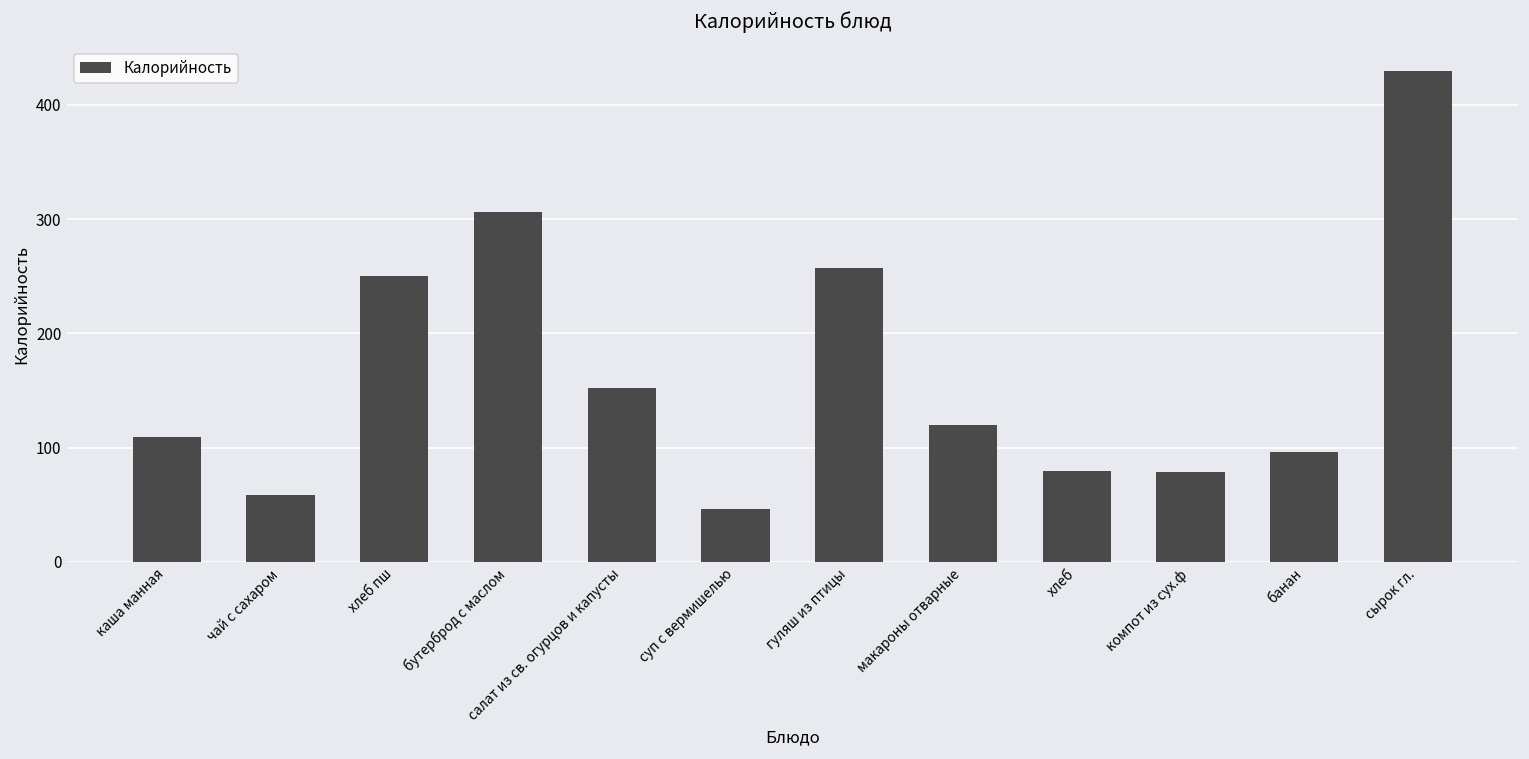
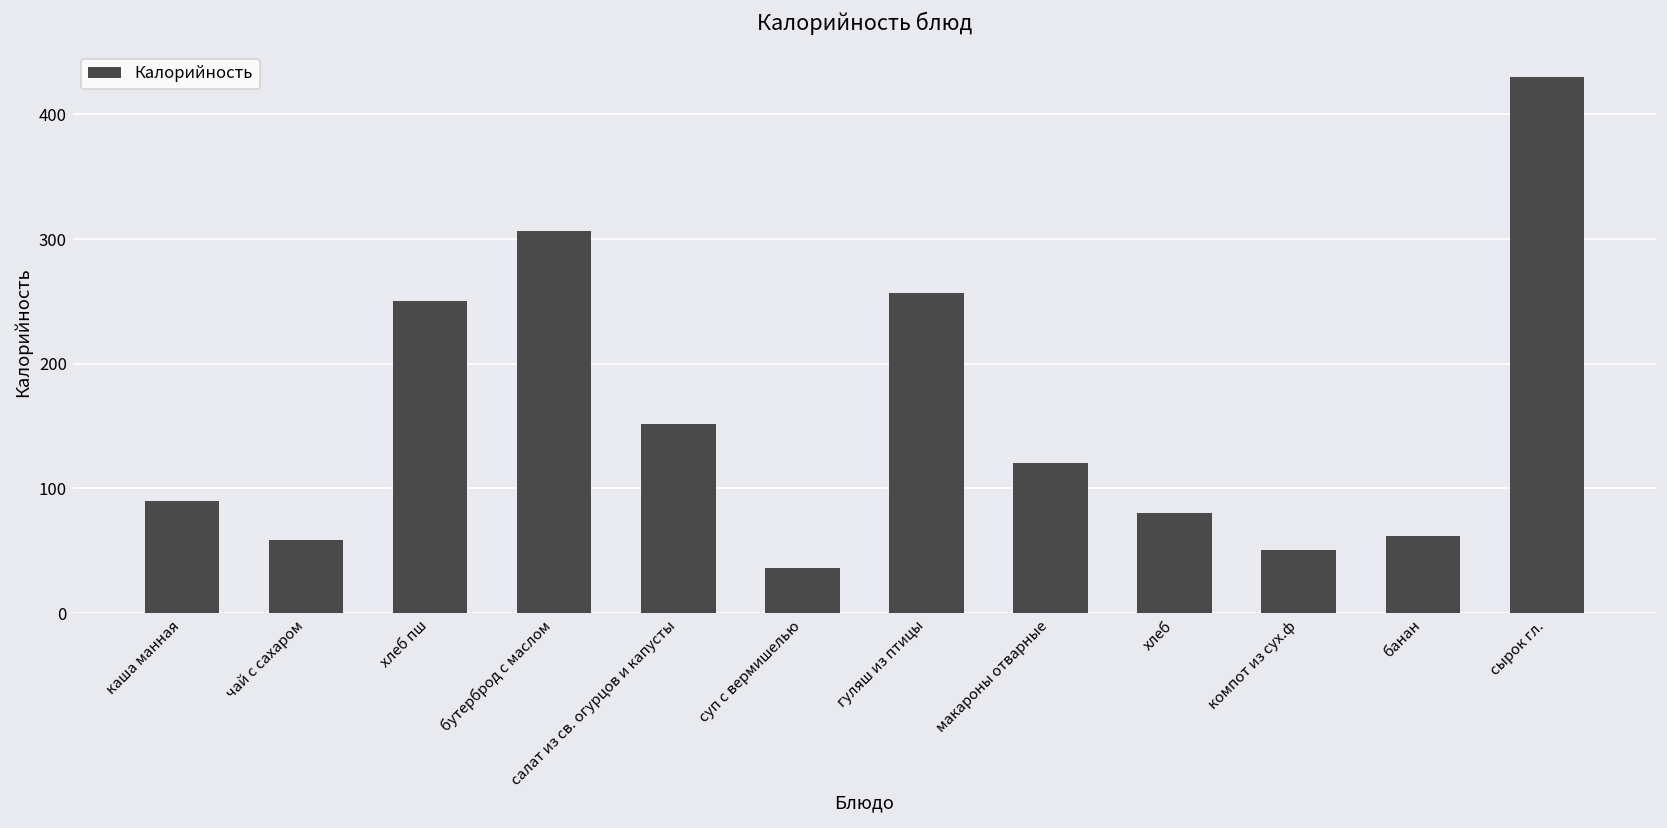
  {
-   "каша манная": 109,
+   "каша манная": 90,
    "чай с сахаром": 58,
    "хлеб пш": 250,
    "бутерброд с маслом": 307,
    "салат из св. огурцов и капусты": 152,
-   "суп с вермишелью": 47,
+   "суп с вермишелью": 36,
    "гуляш из птицы": 257,
    "макароны отварные": 120,
    "хлеб": 80,
-   "компот из сух.ф": 79,
-   "банан": 96,
+   "компот из сух.ф": 51,
+   "банан": 62,
    "сырок гл.": 430
  }
